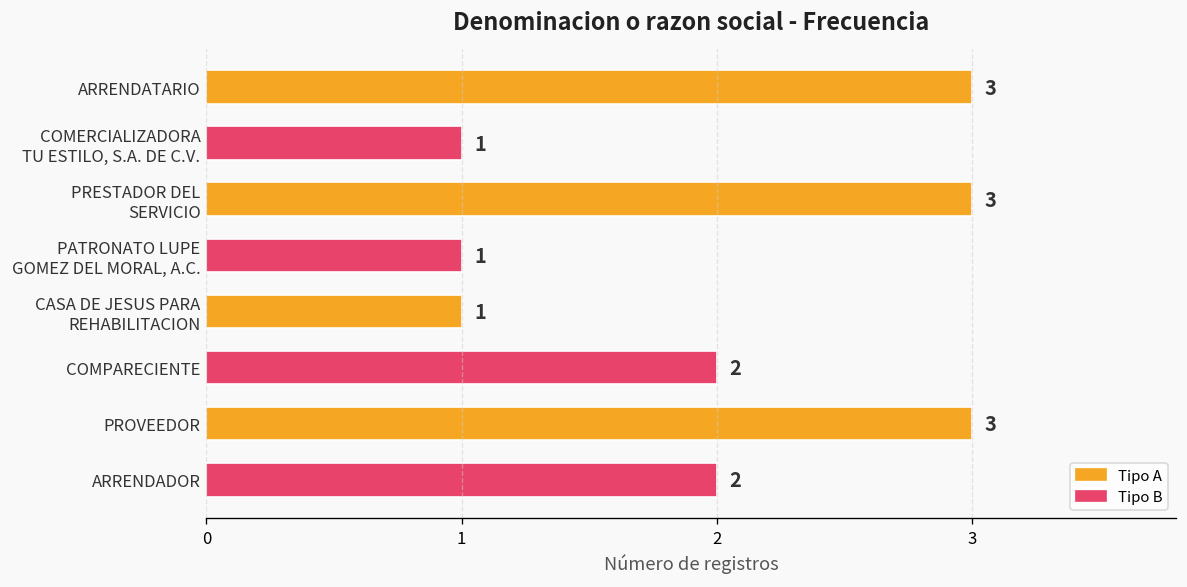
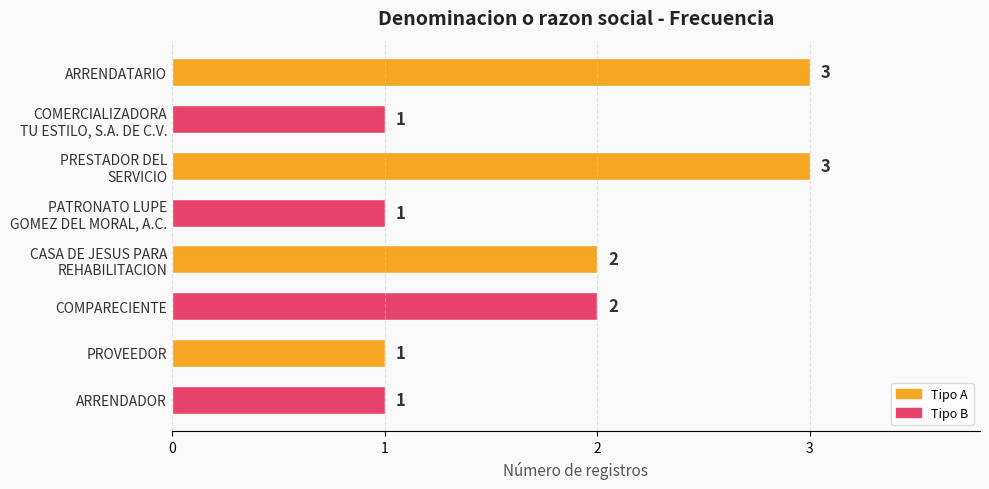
  {
    "ARRENDATARIO": 3,
    "COMERCIALIZADORA TU ESTILO, S.A. DE C.V.": 1,
    "PRESTADOR DEL SERVICIO": 3,
    "PATRONATO LUPE GOMEZ DEL MORAL, A.C.": 1,
-   "CASA DE JESUS PARA REHABILITACION": 1,
+   "CASA DE JESUS PARA REHABILITACION": 2,
    "COMPARECIENTE": 2,
-   "PROVEEDOR": 3,
-   "ARRENDADOR": 2
+   "PROVEEDOR": 1,
+   "ARRENDADOR": 1
  }
